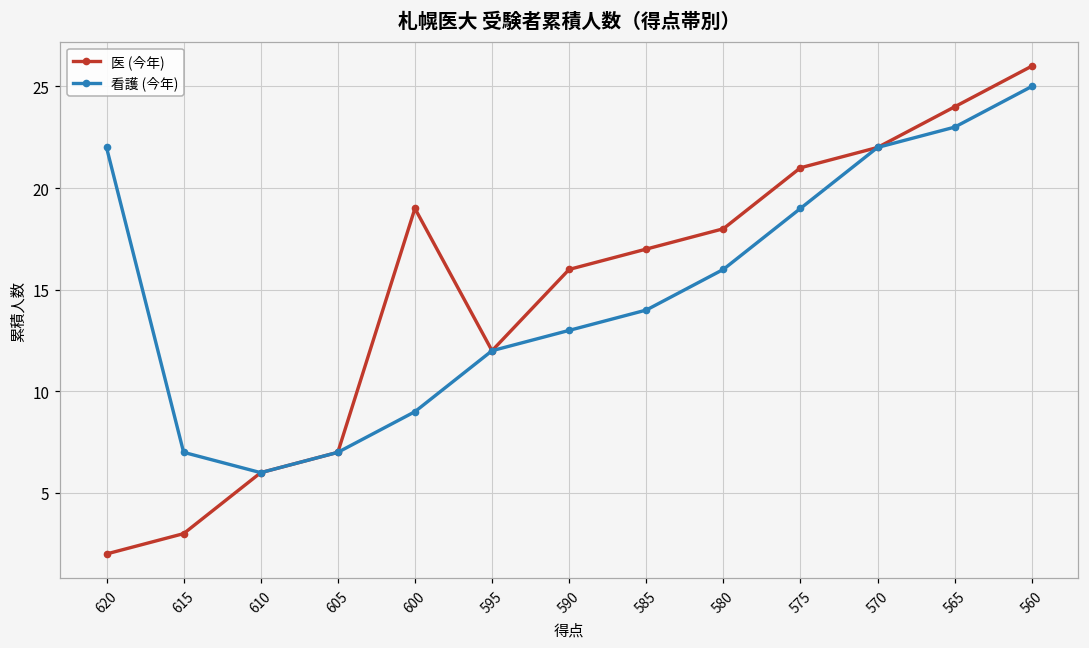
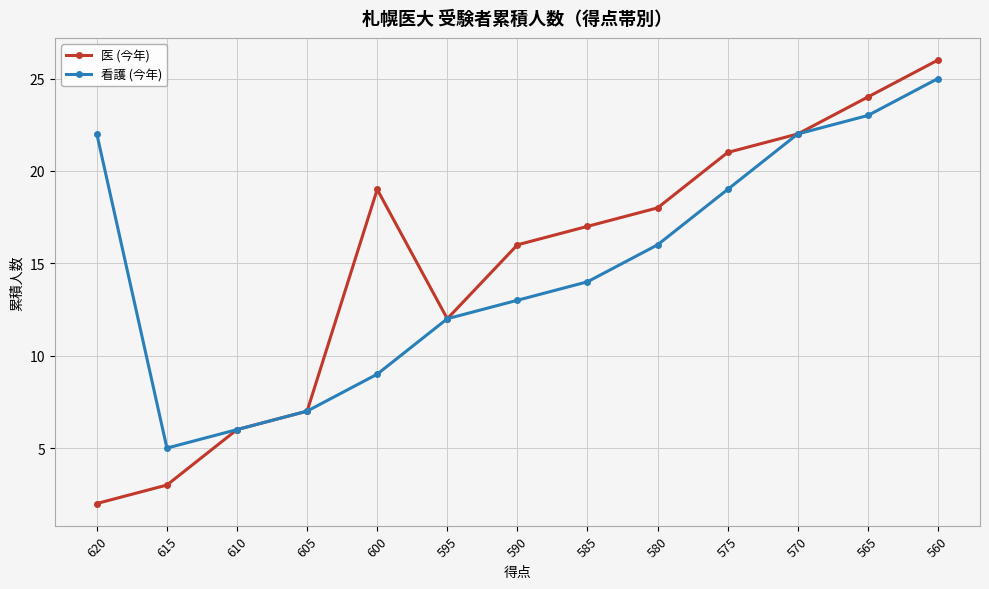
  {
    "医 (今年)": {
      "620": 2,
      "615": 3,
      "600": 19,
      "590": 16,
      "585": 17,
      "580": 18,
      "575": 21,
      "565": 24,
      "560": 26
    },
    "看護 (今年)": {
      "620": 22,
-     "615": 7,
+     "615": 5,
      "600": 9,
      "590": 13,
      "585": 14,
      "580": 16,
      "575": 19,
      "565": 23,
      "560": 25
    }
  }
